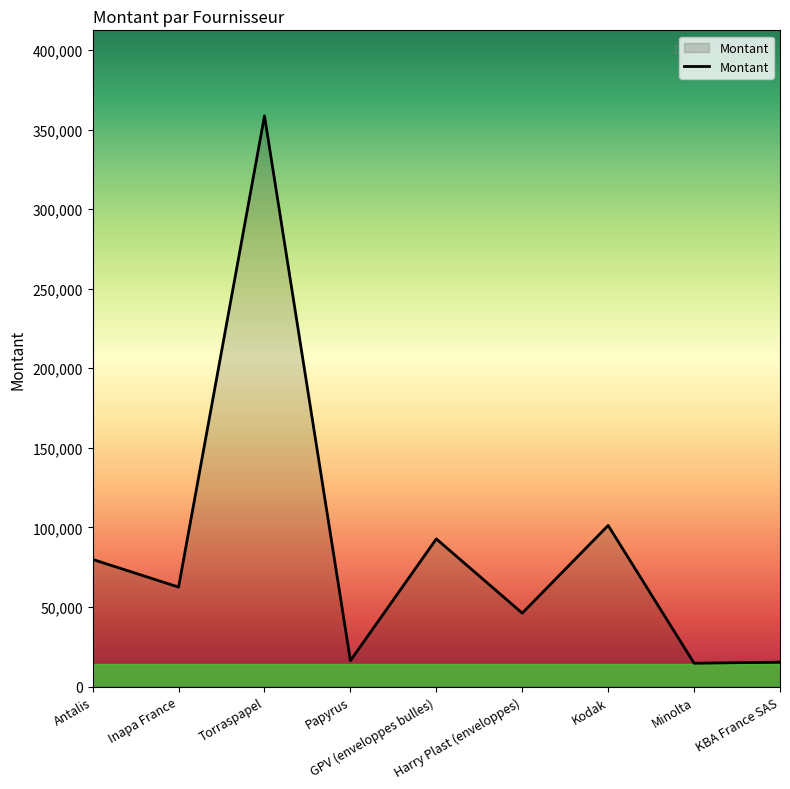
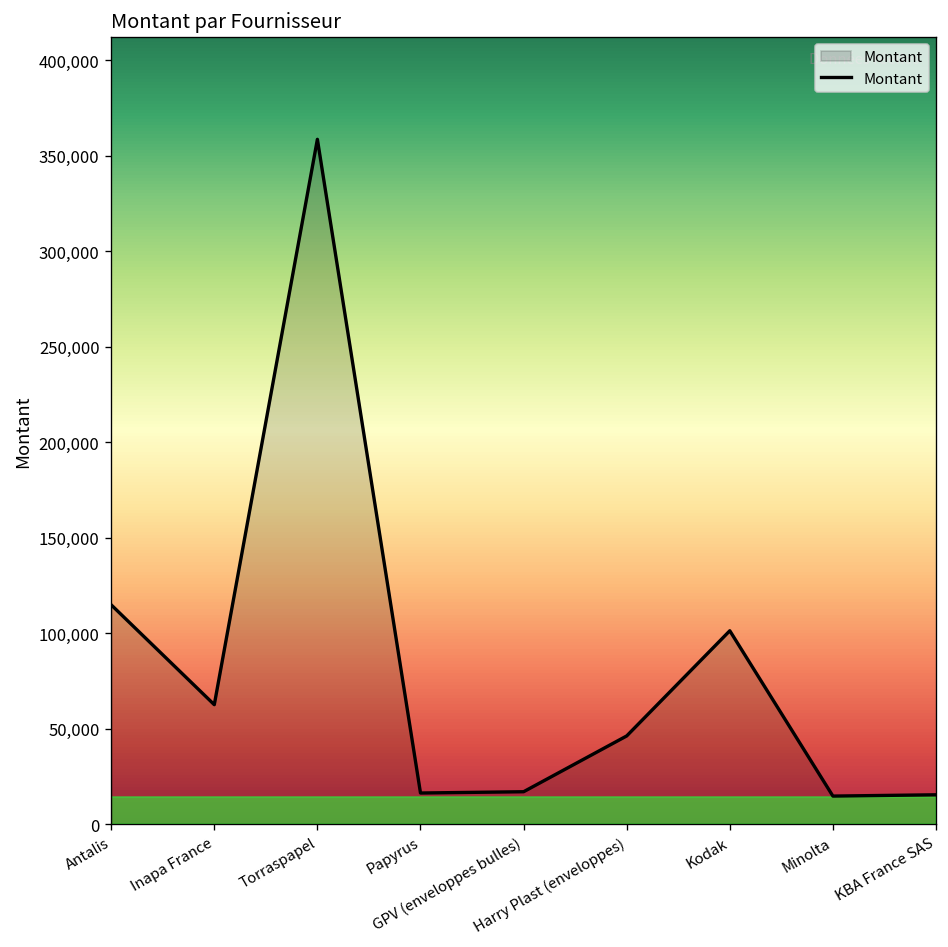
  {
-   "Antalis": "80,000",
+   "Antalis": "115,000",
    "Inapa France": "63,000",
    "Torraspapel": "359,000",
    "Papyrus": "16,000",
-   "GPV (enveloppes bulles)": "93,000",
+   "GPV (enveloppes bulles)": "17,000",
    "Harry Plast (enveloppes)": "46,000",
    "Kodak": "101,000",
    "Minolta": "15,000",
    "KBA France SAS": "15,000"
  }
